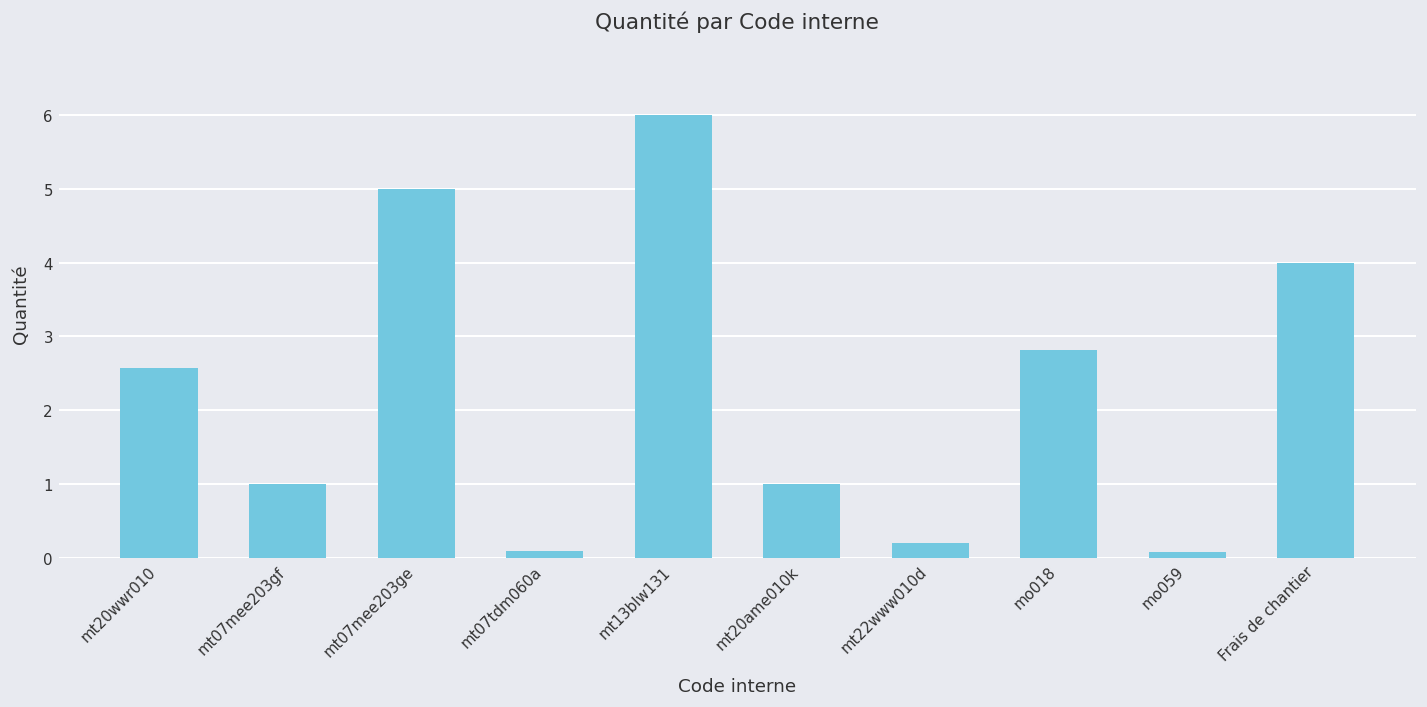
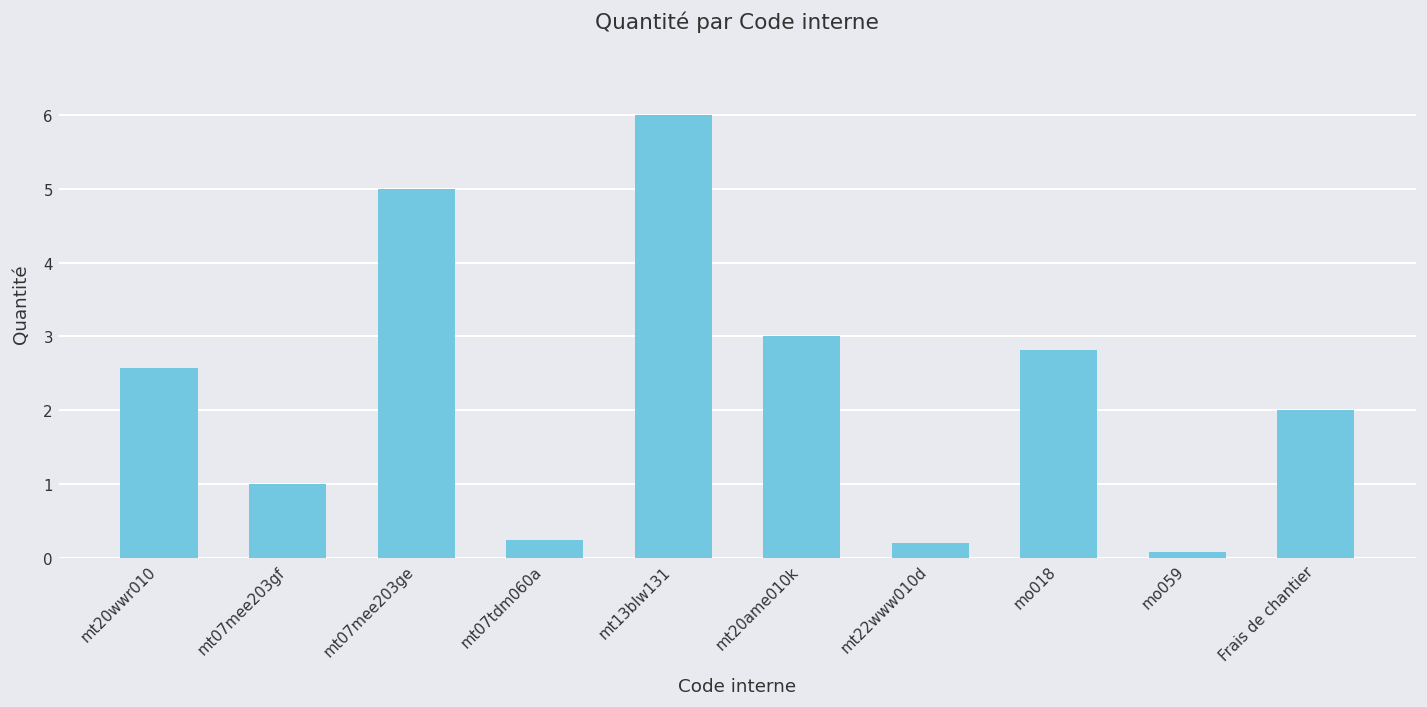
  {
    "mt20wwr010": 2.6,
    "mt07mee203gf": 1.0,
    "mt07mee203ge": 5.0,
-   "mt07tdm060a": 0.1,
+   "mt07tdm060a": 0.3,
    "mt13blw131": 6.0,
-   "mt20ame010k": 1,
+   "mt20ame010k": 3,
    "mt22www010d": 0.2,
    "mo018": 2.8,
    "mo059": 0.1,
-   "Frais de chantier": 4
+   "Frais de chantier": 2
  }
